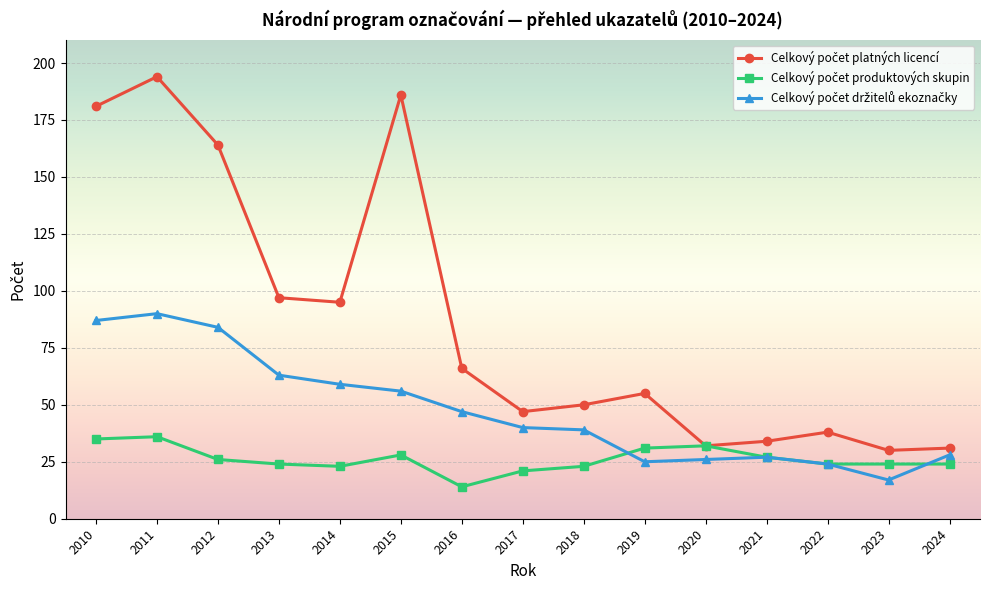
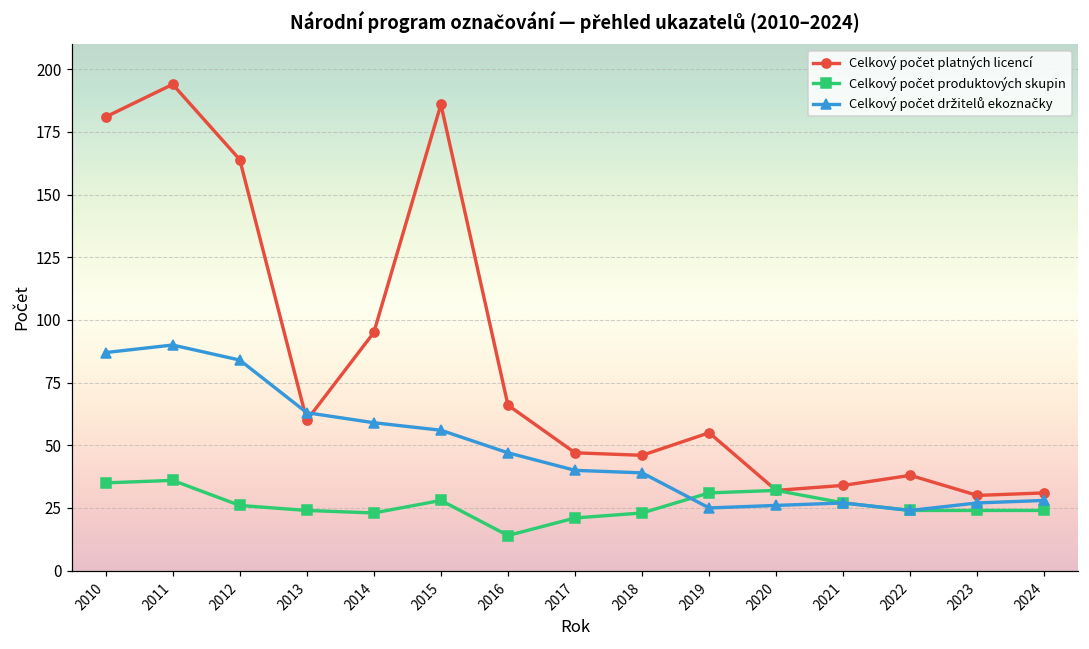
  {
    "Celkový počet platných licencí": {
      "2010": 181,
      "2011": 194,
      "2012": 164,
-     "2013": 97,
+     "2013": 60,
      "2014": 95,
      "2015": 186,
      "2016": 66,
      "2017": 47,
-     "2018": 50,
+     "2018": 46,
      "2019": 55,
      "2021": 34,
      "2022": 38,
      "2023": 30,
      "2024": 31
    },
    "Celkový počet produktových skupin": {
      "2010": 35,
      "2011": 36,
      "2012": 26,
      "2013": 24,
      "2014": 23,
      "2015": 28,
      "2016": 14,
      "2017": 21,
      "2018": 23,
      "2019": 31,
      "2023": 24,
      "2024": 24
    },
    "Celkový počet držitelů ekoznačky": {
      "2010": 87,
      "2011": 90,
      "2012": 84,
      "2013": 63,
      "2014": 59,
      "2015": 56,
      "2016": 47,
      "2017": 40,
      "2018": 39,
      "2019": 25,
      "2020": 26,
-     "2023": 17,
+     "2023": 27,
      "2024": 28
    }
  }
